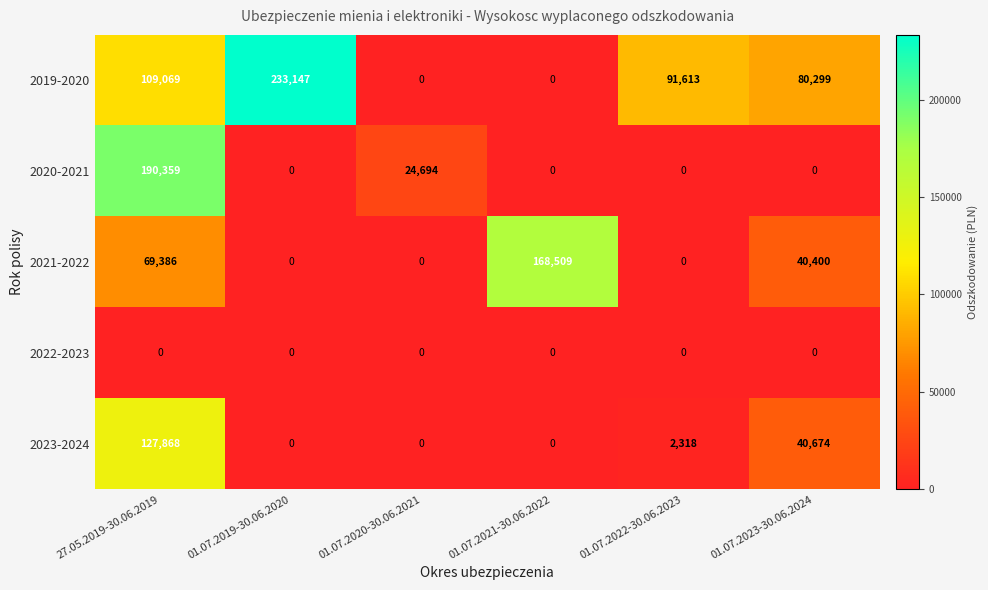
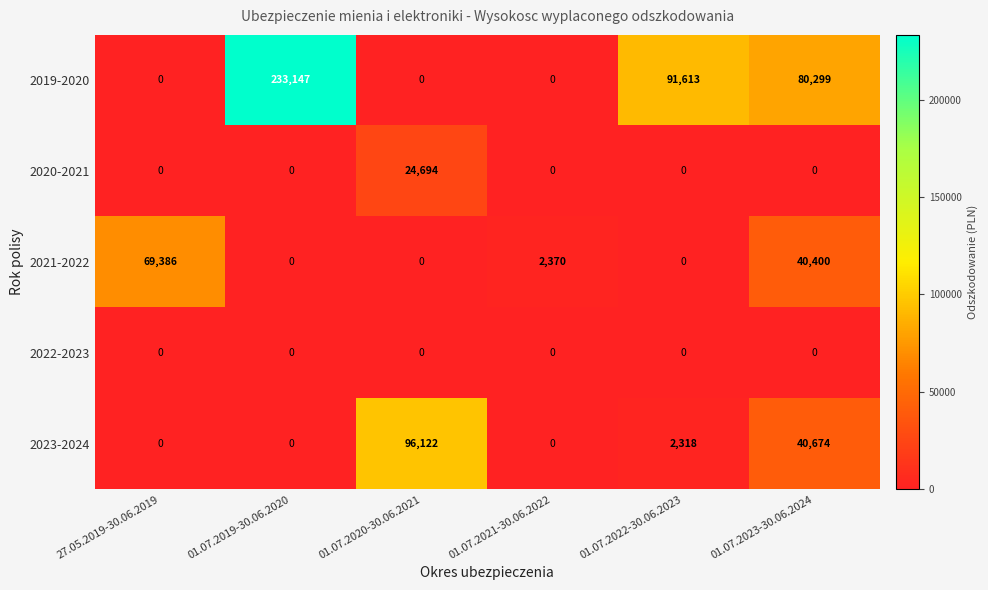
  {
    "2019-2020": {
-     "27.05.2019-30.06.2019": "109,069",
+     "27.05.2019-30.06.2019": "0",
      "01.07.2019-30.06.2020": "233,147",
      "01.07.2020-30.06.2021": "0",
      "01.07.2021-30.06.2022": "0",
      "01.07.2022-30.06.2023": "91,613",
      "01.07.2023-30.06.2024": "80,299"
    },
    "2020-2021": {
-     "27.05.2019-30.06.2019": "190,359",
+     "27.05.2019-30.06.2019": "0",
      "01.07.2019-30.06.2020": "0",
      "01.07.2020-30.06.2021": "24,694",
      "01.07.2021-30.06.2022": "0",
      "01.07.2022-30.06.2023": "0",
      "01.07.2023-30.06.2024": "0"
    },
    "2021-2022": {
      "27.05.2019-30.06.2019": "69,386",
      "01.07.2019-30.06.2020": "0",
      "01.07.2020-30.06.2021": "0",
-     "01.07.2021-30.06.2022": "168,509",
+     "01.07.2021-30.06.2022": "2,370",
      "01.07.2022-30.06.2023": "0",
      "01.07.2023-30.06.2024": "40,400"
    },
    "2022-2023": {
      "27.05.2019-30.06.2019": "0",
      "01.07.2019-30.06.2020": "0",
      "01.07.2020-30.06.2021": "0",
      "01.07.2021-30.06.2022": "0",
      "01.07.2022-30.06.2023": "0",
      "01.07.2023-30.06.2024": "0"
    },
    "2023-2024": {
-     "27.05.2019-30.06.2019": "127,868",
+     "27.05.2019-30.06.2019": "0",
      "01.07.2019-30.06.2020": "0",
-     "01.07.2020-30.06.2021": "0",
+     "01.07.2020-30.06.2021": "96,122",
      "01.07.2021-30.06.2022": "0",
      "01.07.2022-30.06.2023": "2,318",
      "01.07.2023-30.06.2024": "40,674"
    }
  }
